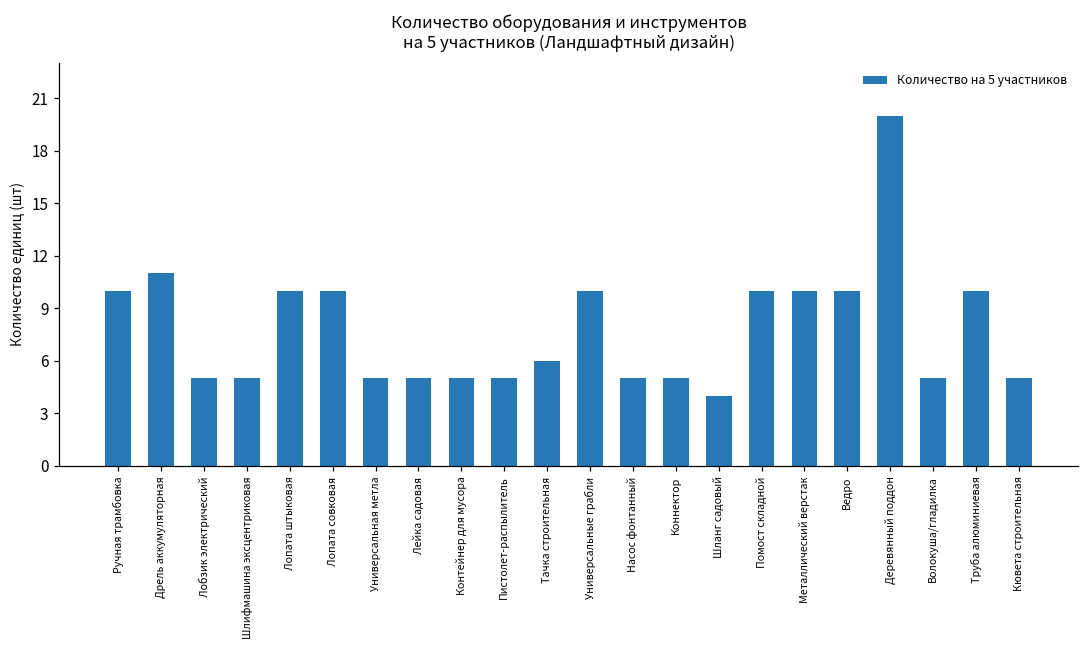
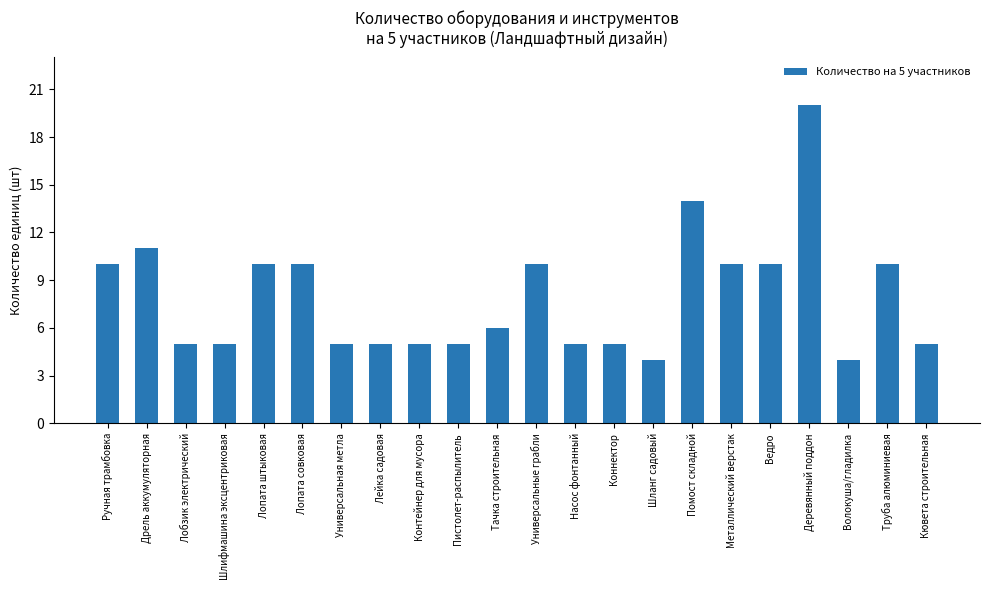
  {
    "Ручная трамбовка": 10,
    "Дрель аккумуляторная": 11,
    "Лобзик электрический": 5,
    "Шлифмашина эксцентриковая": 5,
    "Лопата штыковая": 10,
    "Лопата совковая": 10,
    "Универсальная метла": 5,
    "Лейка садовая": 5,
    "Контейнер для мусора": 5,
    "Пистолет-распылитель": 5,
    "Тачка строительная": 6,
    "Универсальные грабли": 10,
    "Насос фонтанный": 5,
    "Коннектор": 5,
    "Шланг садовый": 4,
-   "Помост складной": 10,
+   "Помост складной": 14,
    "Металлический верстак": 10,
    "Ведро": 10,
    "Деревянный поддон": 20,
-   "Волокуша/гладилка": 5,
+   "Волокуша/гладилка": 4,
    "Труба алюминиевая": 10,
    "Кювета строительная": 5
  }
